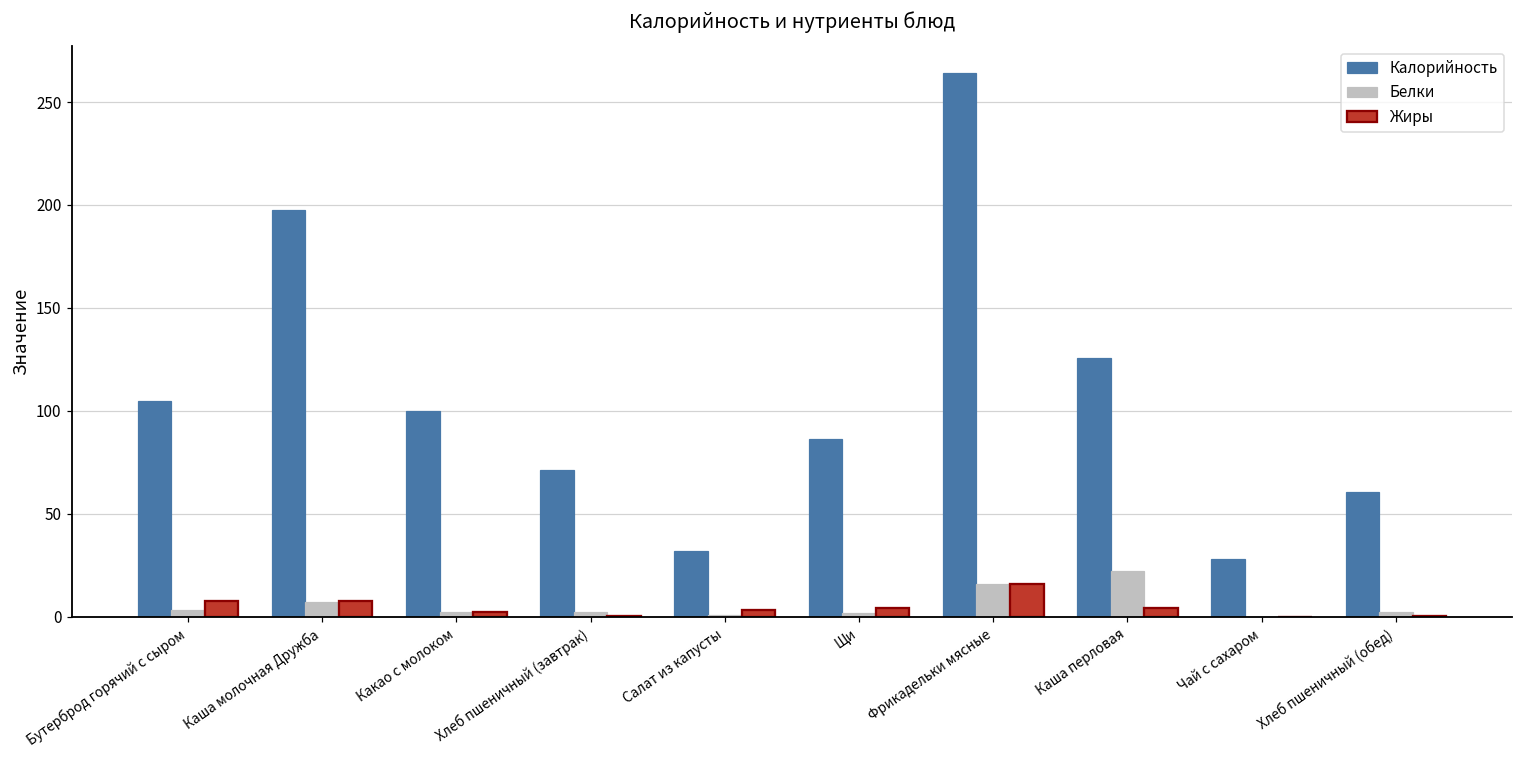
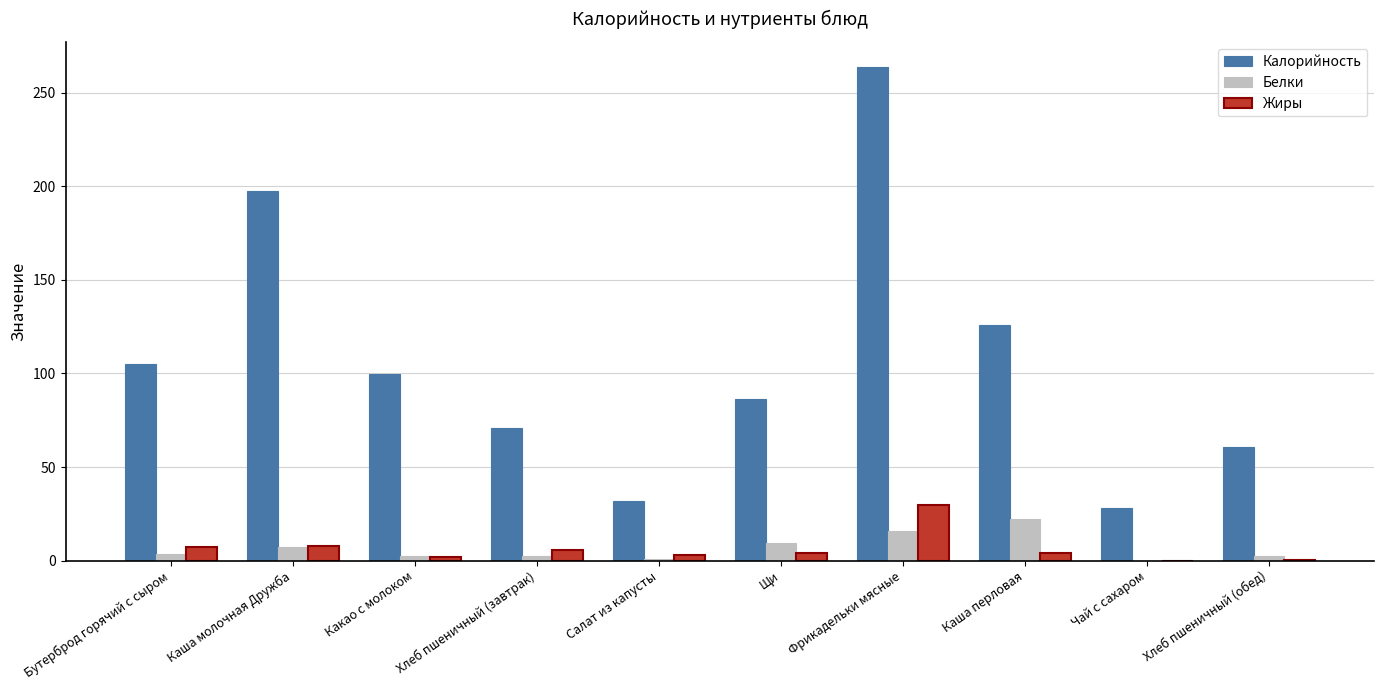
  {
    "Калорийность": {
      "Бутерброд горячий с сыром": 105,
      "Каша молочная Дружба": 197,
      "Какао с молоком": 100,
      "Хлеб пшеничный (завтрак)": 71,
      "Салат из капусты": 32,
      "Щи": 86,
      "Фрикадельки мясные": 264,
      "Каша перловая": 126,
      "Чай с сахаром": 28,
      "Хлеб пшеничный (обед)": 61
    },
    "Белки": {
      "Бутерброд горячий с сыром": 3,
      "Каша молочная Дружба": 7,
      "Какао с молоком": 2,
      "Хлеб пшеничный (завтрак)": 2,
-     "Щи": 2,
+     "Щи": 9,
      "Фрикадельки мясные": 16,
      "Каша перловая": 22,
      "Чай с сахаром": 0,
      "Хлеб пшеничный (обед)": 2
    },
    "Жиры": {
      "Бутерброд горячий с сыром": 7,
      "Каша молочная Дружба": 8,
      "Какао с молоком": 2,
-     "Хлеб пшеничный (завтрак)": 0,
+     "Хлеб пшеничный (завтрак)": 6,
      "Салат из капусты": 3,
      "Щи": 4,
-     "Фрикадельки мясные": 16,
+     "Фрикадельки мясные": 30,
      "Каша перловая": 4,
      "Чай с сахаром": 0
    }
  }
